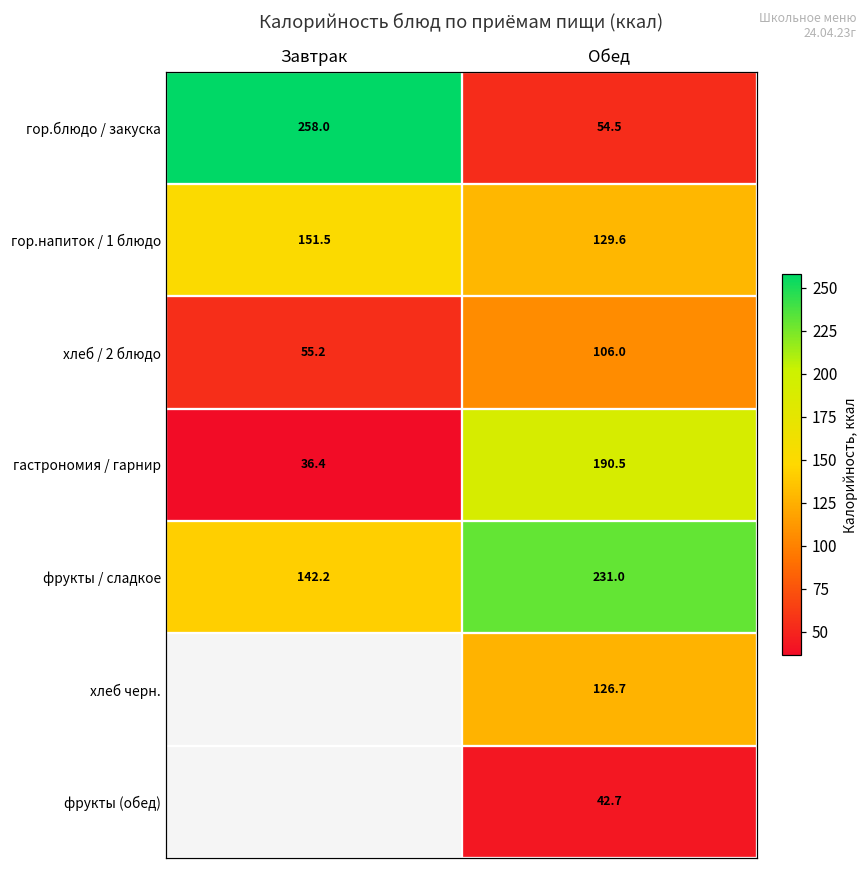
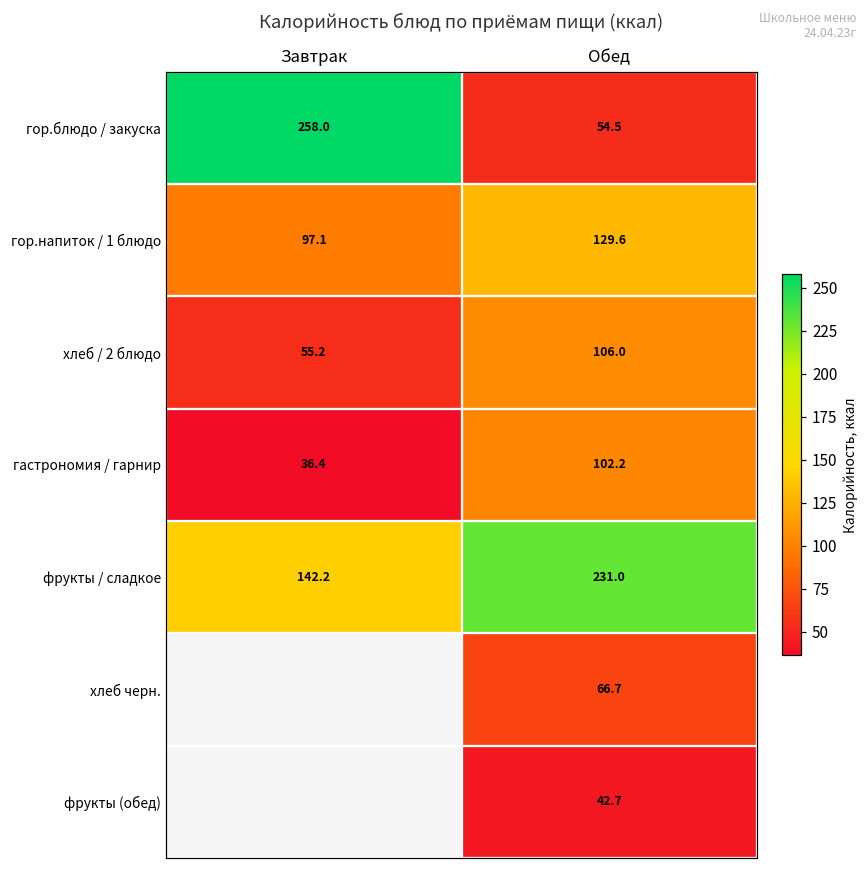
  {
    "гор.блюдо / закуска": {
      "Завтрак": 258.0,
      "Обед": 54.5
    },
    "гор.напиток / 1 блюдо": {
-     "Завтрак": 151.5,
+     "Завтрак": 97.1,
      "Обед": 129.6
    },
    "хлеб / 2 блюдо": {
      "Завтрак": 55.2,
      "Обед": 106.0
    },
    "гастрономия / гарнир": {
      "Завтрак": 36.4,
-     "Обед": 190.5
+     "Обед": 102.2
    },
    "фрукты / сладкое": {
      "Завтрак": 142.2,
      "Обед": 231.0
    },
    "хлеб черн.": {
-     "Обед": 126.7
+     "Обед": 66.7
    },
    "фрукты (обед)": {
      "Обед": 42.7
    }
  }
